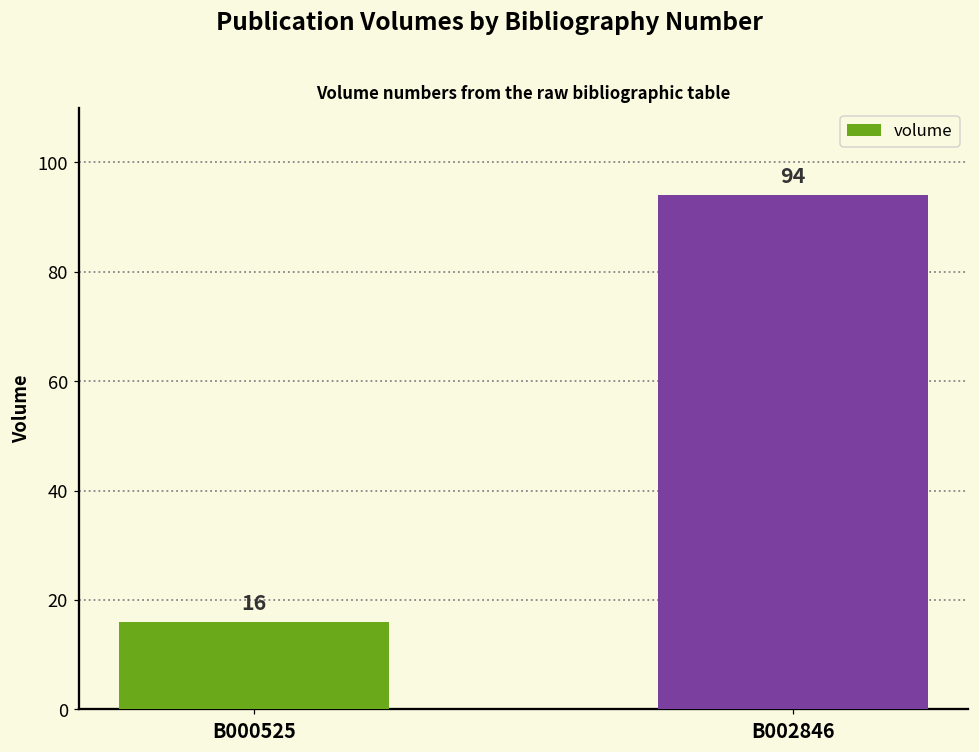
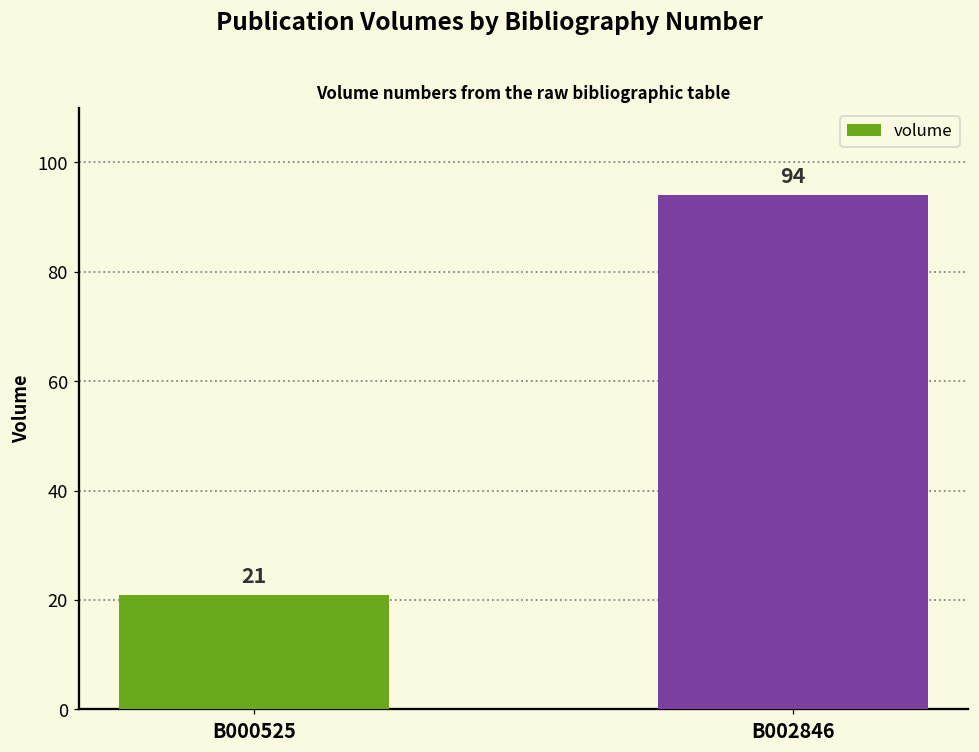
  {
-   "B000525": 16,
+   "B000525": 21,
    "B002846": 94
  }
